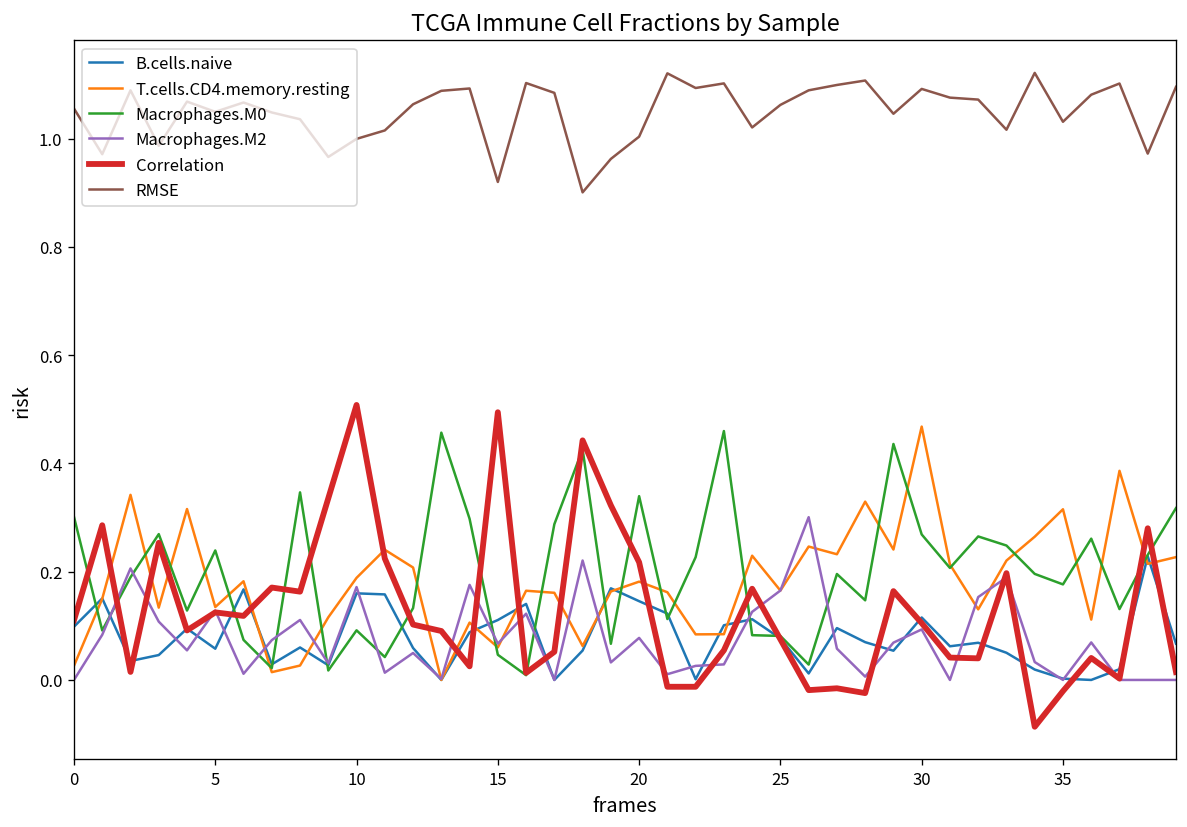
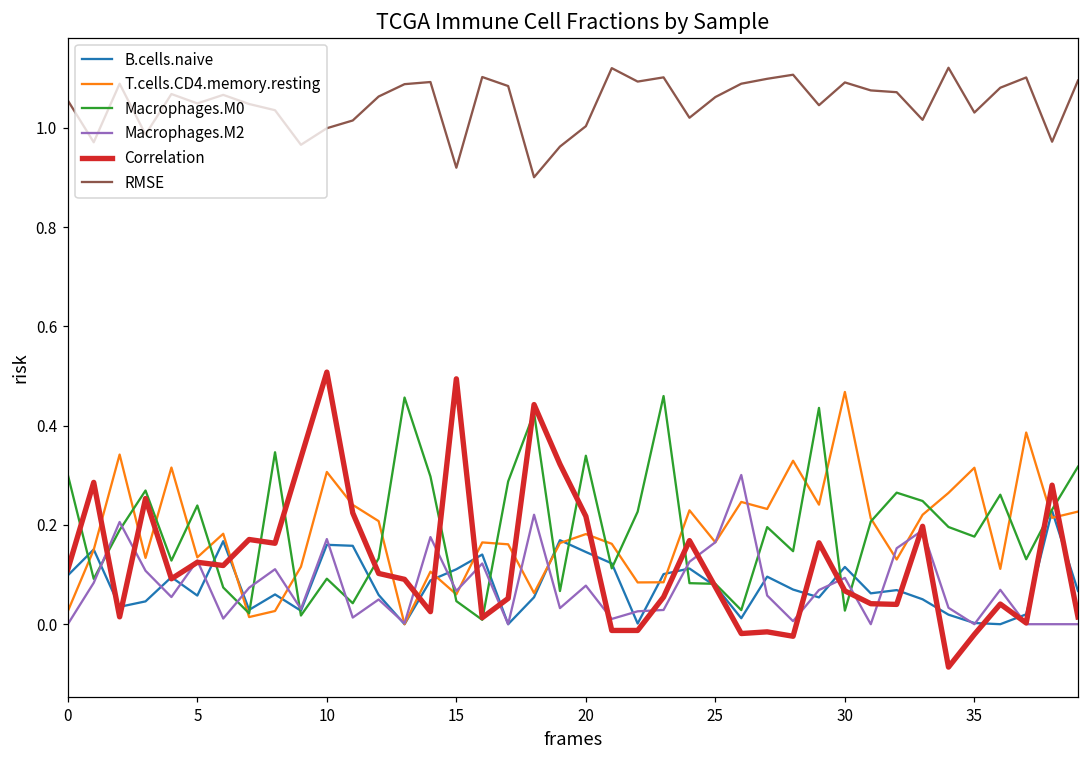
  {
    "B.cells.naive": {
      "0": 0.10,
      "5": 0.06,
      "10": 0.16,
      "15": 0.11,
      "20": 0.15,
      "30": 0.12
    },
    "T.cells.CD4.memory.resting": {
      "0": 0.03,
      "5": 0.13,
-     "10": 0.19,
+     "10": 0.31,
      "15": 0.06,
      "20": 0.18,
      "30": 0.47,
      "35": 0.32
    },
    "Macrophages.M0": {
      "0": 0.30,
      "5": 0.24,
      "10": 0.09,
      "15": 0.05,
      "20": 0.34,
-     "30": 0.27,
+     "30": 0.03,
      "35": 0.18
    },
    "Macrophages.M2": {
      "0": 0.00,
      "10": 0.17,
      "15": 0.07,
      "20": 0.08,
      "30": 0.09
    },
    "Correlation": {
      "0": 0.11,
      "10": 0.51,
      "15": 0.49,
      "20": 0.22,
-     "30": 0.11,
+     "30": 0.07,
      "35": -0.02
    },
    "RMSE": {
      "0": 1.06,
      "10": 1.00,
      "15": 0.92,
      "20": 1.00,
      "25": 1.06,
      "30": 1.09,
      "35": 1.03
    }
  }
